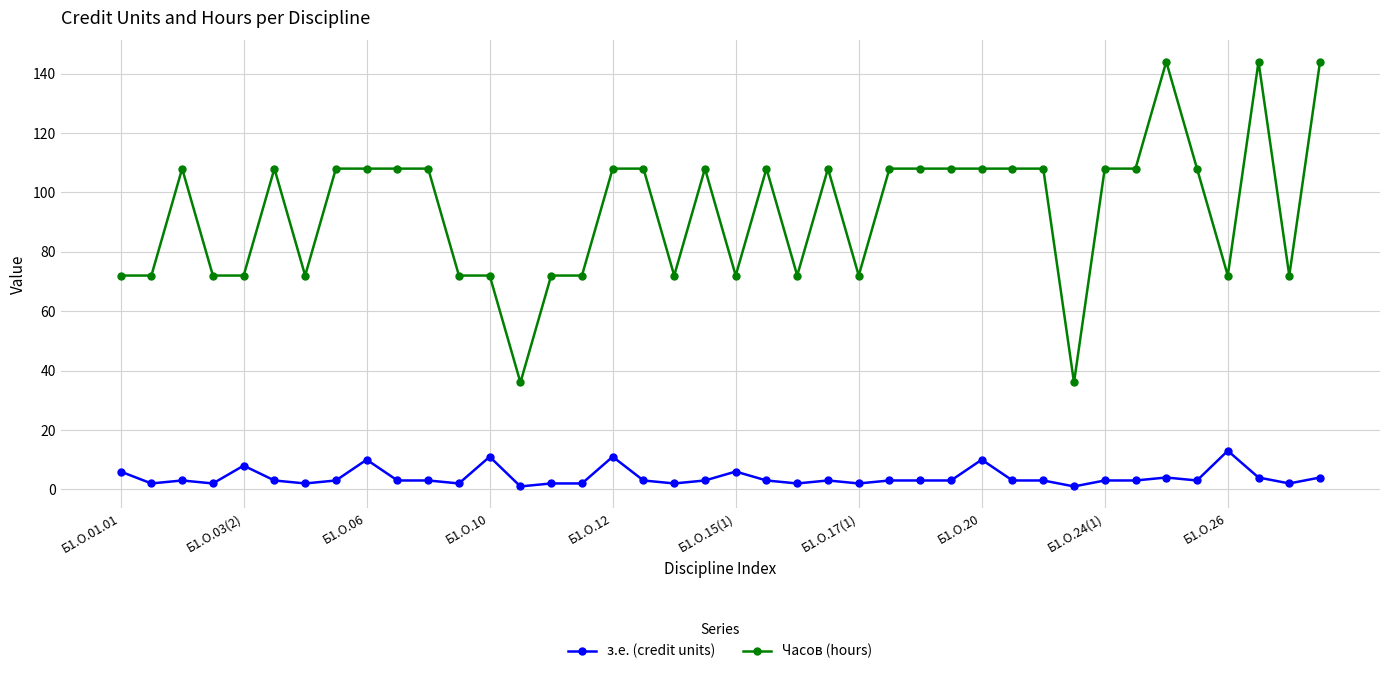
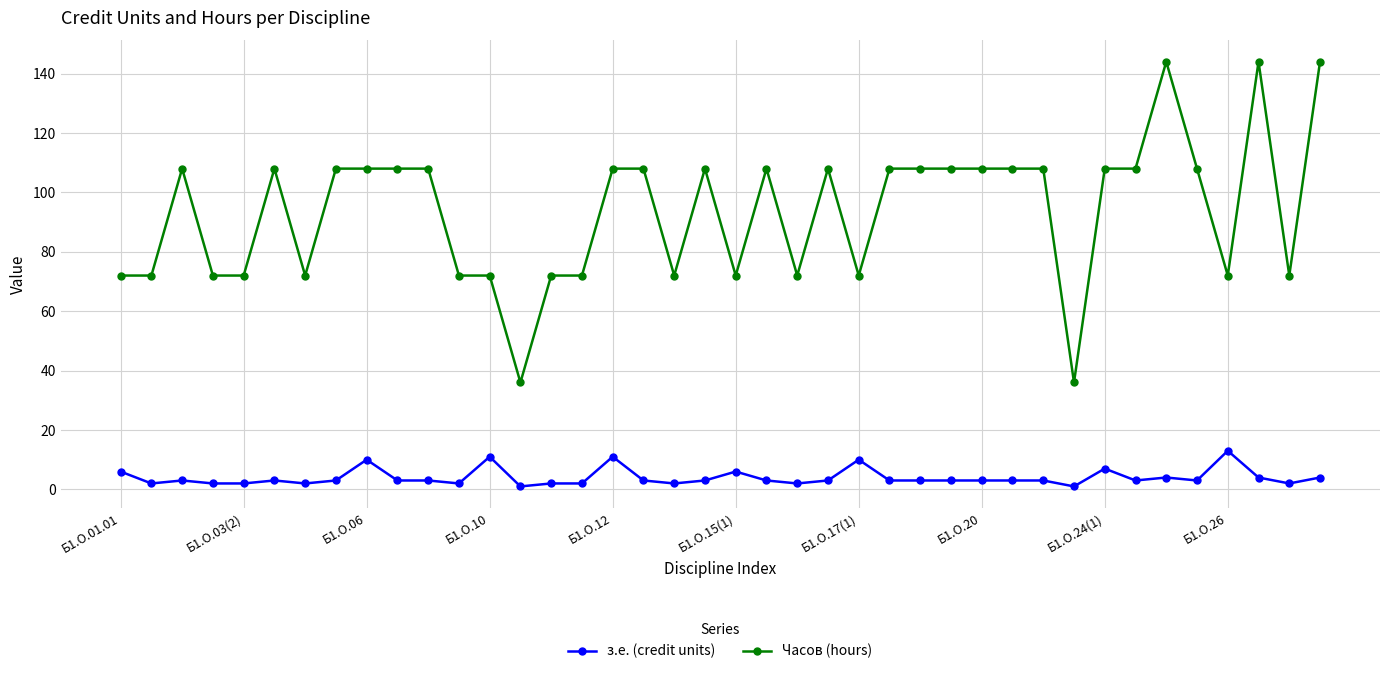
  {
    "з.е. (credit units)": {
      "Б1.О.01.01": 6,
-     "Б1.О.03(2)": 8,
+     "Б1.О.03(2)": 2,
      "Б1.О.06": 10,
      "Б1.О.10": 11,
      "Б1.О.12": 11,
      "Б1.О.15(1)": 6,
-     "Б1.О.17(1)": 2,
-     "Б1.О.20": 10,
-     "Б1.О.24(1)": 3,
+     "Б1.О.17(1)": 10,
+     "Б1.О.20": 3,
+     "Б1.О.24(1)": 7,
      "Б1.О.26": 13
    },
    "Часов (hours)": {
      "Б1.О.01.01": 72,
      "Б1.О.03(2)": 72,
      "Б1.О.06": 108,
      "Б1.О.10": 72,
      "Б1.О.12": 108,
      "Б1.О.15(1)": 72,
      "Б1.О.17(1)": 72,
      "Б1.О.20": 108,
      "Б1.О.24(1)": 108,
      "Б1.О.26": 72
    }
  }
